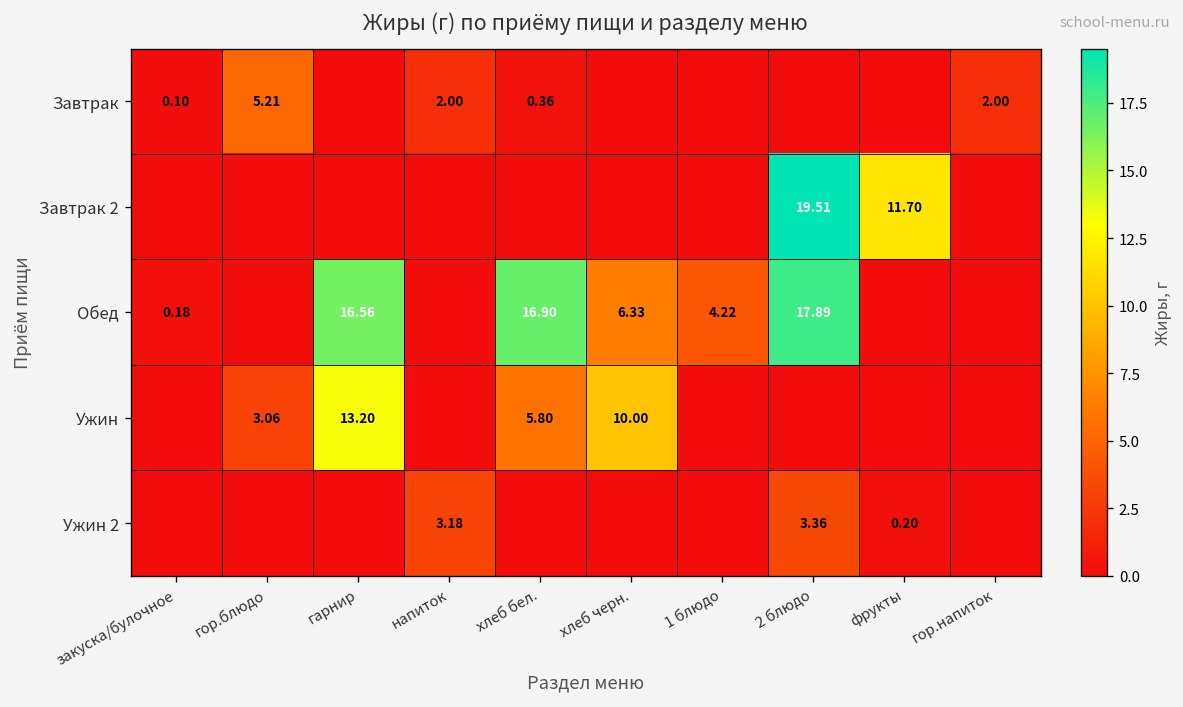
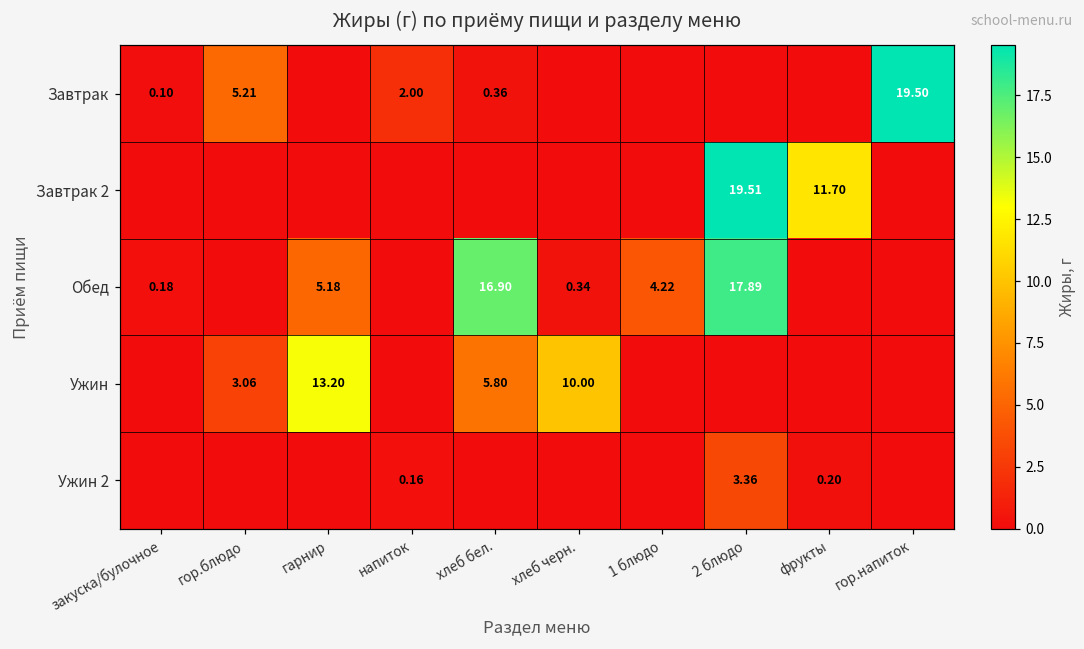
  {
    "Завтрак": {
      "закуска/булочное": 0.10,
      "гор.блюдо": 5.21,
      "напиток": 2.00,
      "хлеб бел.": 0.36,
-     "гор.напиток": 2.00
+     "гор.напиток": 19.50
    },
    "Завтрак 2": {
      "2 блюдо": 19.51,
      "фрукты": 11.70
    },
    "Обед": {
      "закуска/булочное": 0.18,
-     "гарнир": 16.56,
+     "гарнир": 5.18,
      "хлеб бел.": 16.90,
-     "хлеб черн.": 6.33,
+     "хлеб черн.": 0.34,
      "1 блюдо": 4.22,
      "2 блюдо": 17.89
    },
    "Ужин": {
      "гор.блюдо": 3.06,
      "гарнир": 13.20,
      "хлеб бел.": 5.80,
      "хлеб черн.": 10.00
    },
    "Ужин 2": {
-     "напиток": 3.18,
+     "напиток": 0.16,
      "2 блюдо": 3.36,
      "фрукты": 0.20
    }
  }
